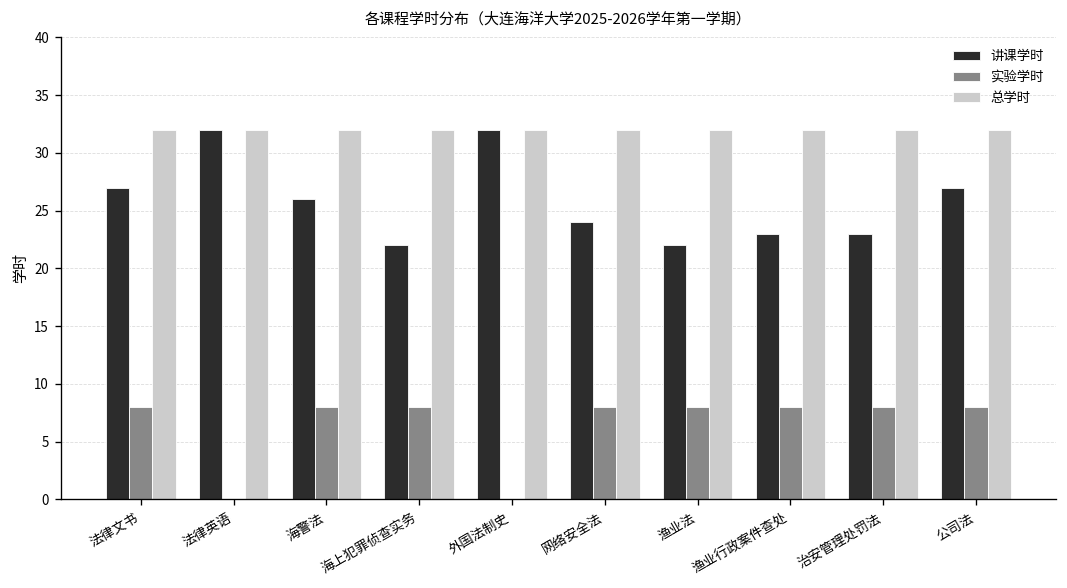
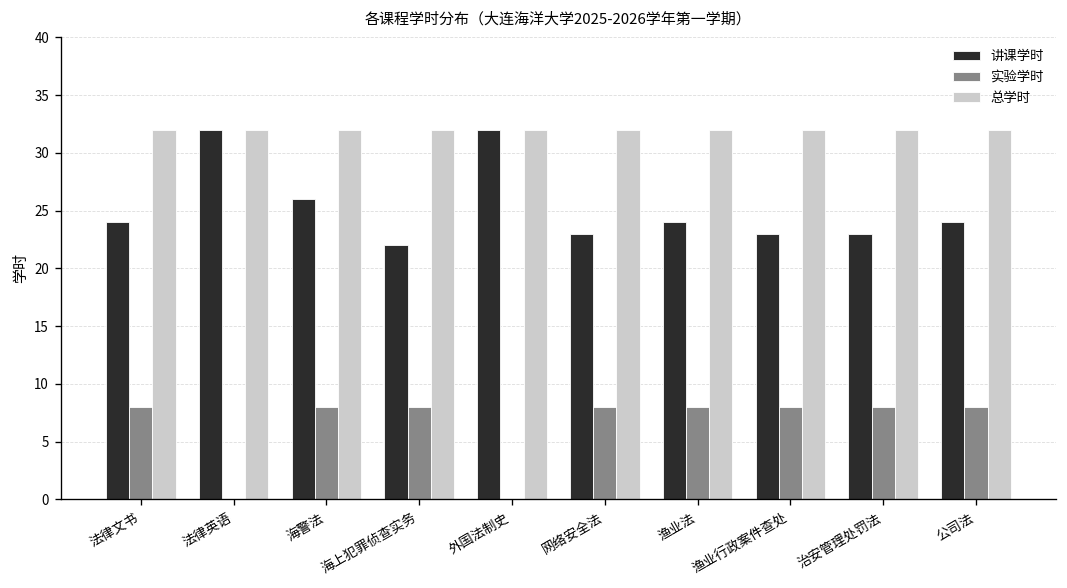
  {
    "讲课学时": {
-     "法律文书": 27,
+     "法律文书": 24,
      "法律英语": 32,
      "海警法": 26,
      "海上犯罪侦查实务": 22,
      "外国法制史": 32,
-     "网络安全法": 24,
-     "渔业法": 22,
+     "网络安全法": 23,
+     "渔业法": 24,
      "渔业行政案件查处": 23,
      "治安管理处罚法": 23,
-     "公司法": 27
+     "公司法": 24
    },
    "实验学时": {
      "法律文书": 8,
      "法律英语": 0,
      "海警法": 8,
      "海上犯罪侦查实务": 8,
      "外国法制史": 0,
      "网络安全法": 8,
      "渔业法": 8,
      "渔业行政案件查处": 8,
      "治安管理处罚法": 8,
      "公司法": 8
    },
    "总学时": {
      "法律文书": 32,
      "法律英语": 32,
      "海警法": 32,
      "海上犯罪侦查实务": 32,
      "外国法制史": 32,
      "网络安全法": 32,
      "渔业法": 32,
      "渔业行政案件查处": 32,
      "治安管理处罚法": 32,
      "公司法": 32
    }
  }
